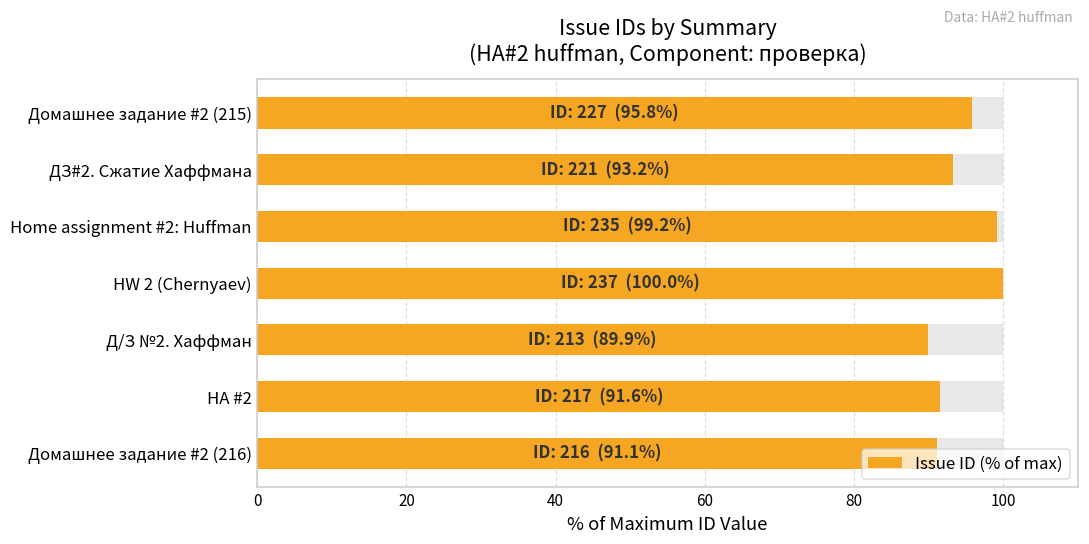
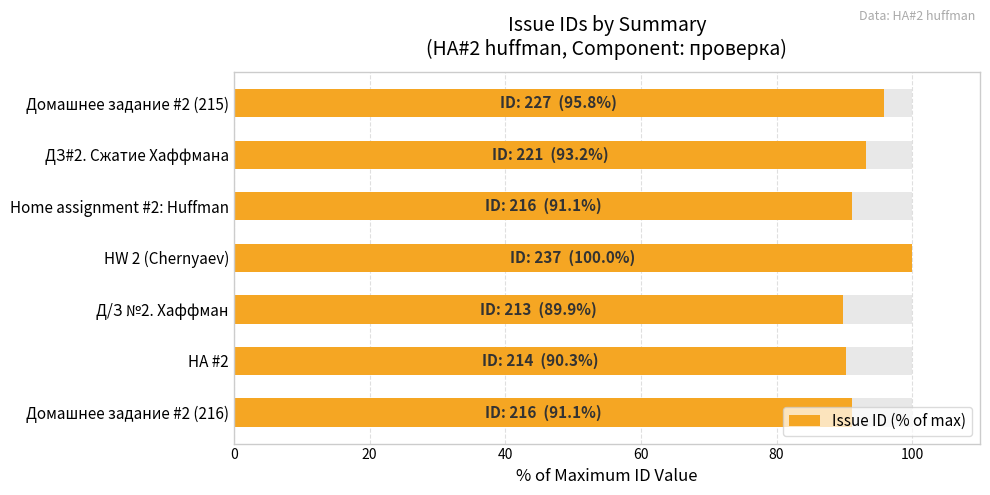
  {
    "Issue ID (% of max)": {
-     "Home assignment #2: Huffman": "235 (99.2%)",
+     "Home assignment #2: Huffman": "216 (91.1%)",
      "HW 2 (Chernyaev)": "(100.0%)",
-     "HA #2": "217 (91.6%)"
+     "HA #2": "214 (90.3%)"
    }
  }
